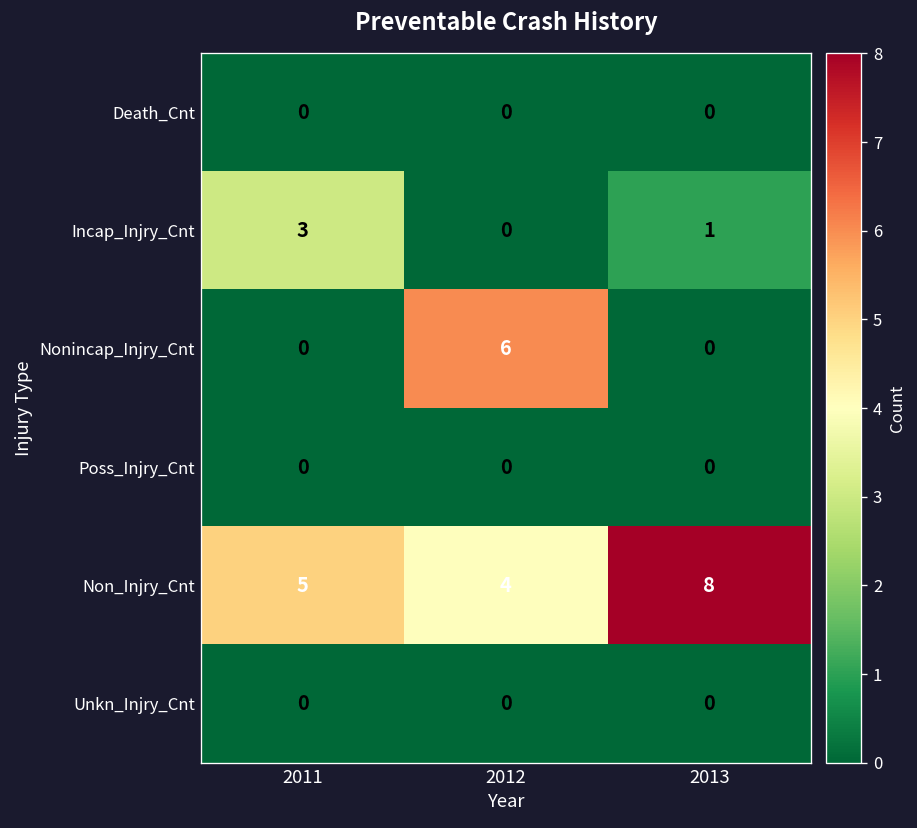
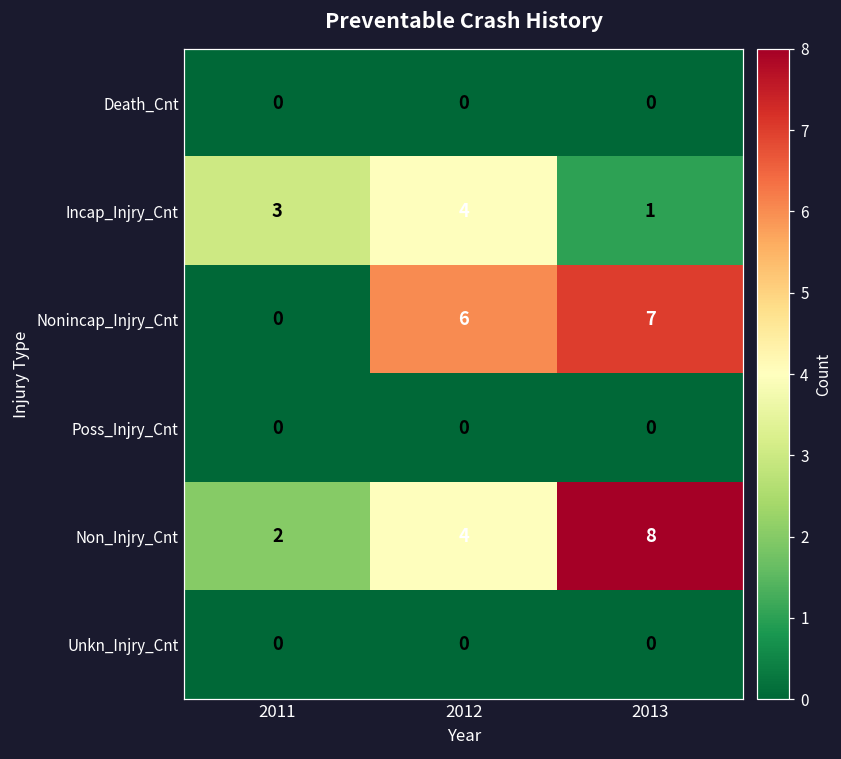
  {
    "Death_Cnt": {
      "2011": 0,
      "2012": 0,
      "2013": 0
    },
    "Incap_Injry_Cnt": {
      "2011": 3,
-     "2012": 0,
+     "2012": 4,
      "2013": 1
    },
    "Nonincap_Injry_Cnt": {
      "2011": 0,
      "2012": 6,
-     "2013": 0
+     "2013": 7
    },
    "Poss_Injry_Cnt": {
      "2011": 0,
      "2012": 0,
      "2013": 0
    },
    "Non_Injry_Cnt": {
-     "2011": 5,
+     "2011": 2,
      "2012": 4,
      "2013": 8
    },
    "Unkn_Injry_Cnt": {
      "2011": 0,
      "2012": 0,
      "2013": 0
    }
  }
